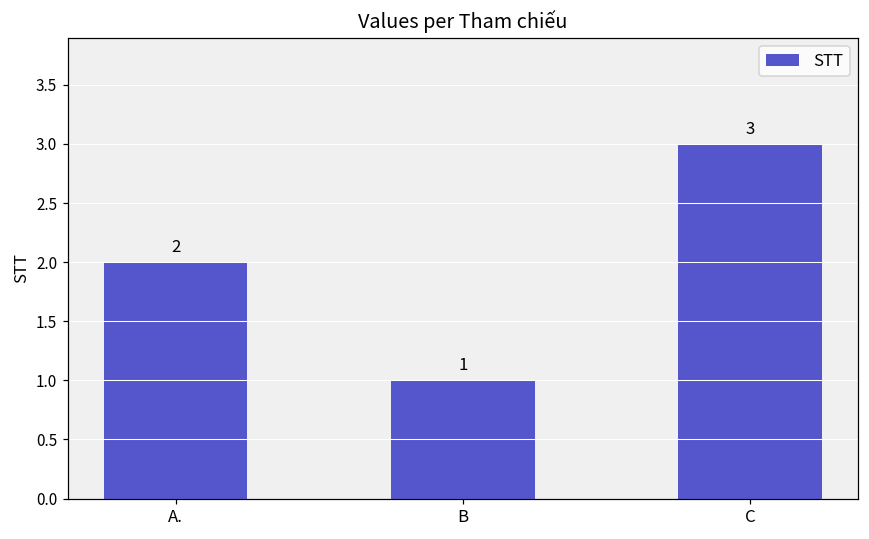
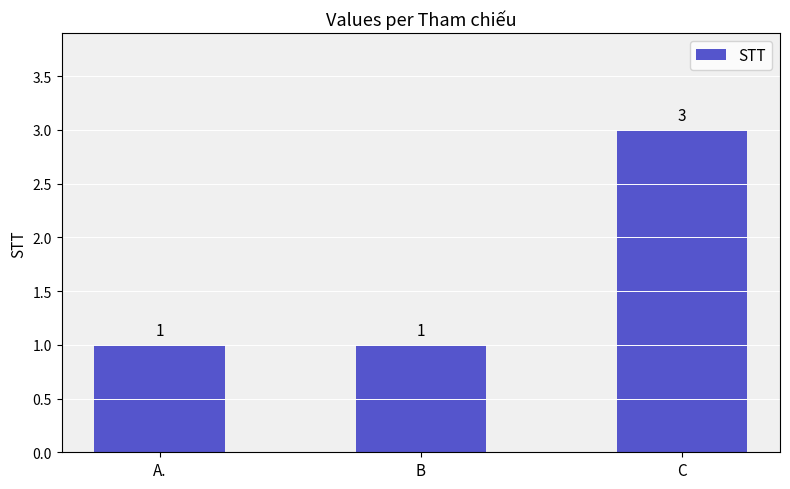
  {
-   "A.": 2,
+   "A.": 1,
    "B": 1,
    "C": 3
  }
